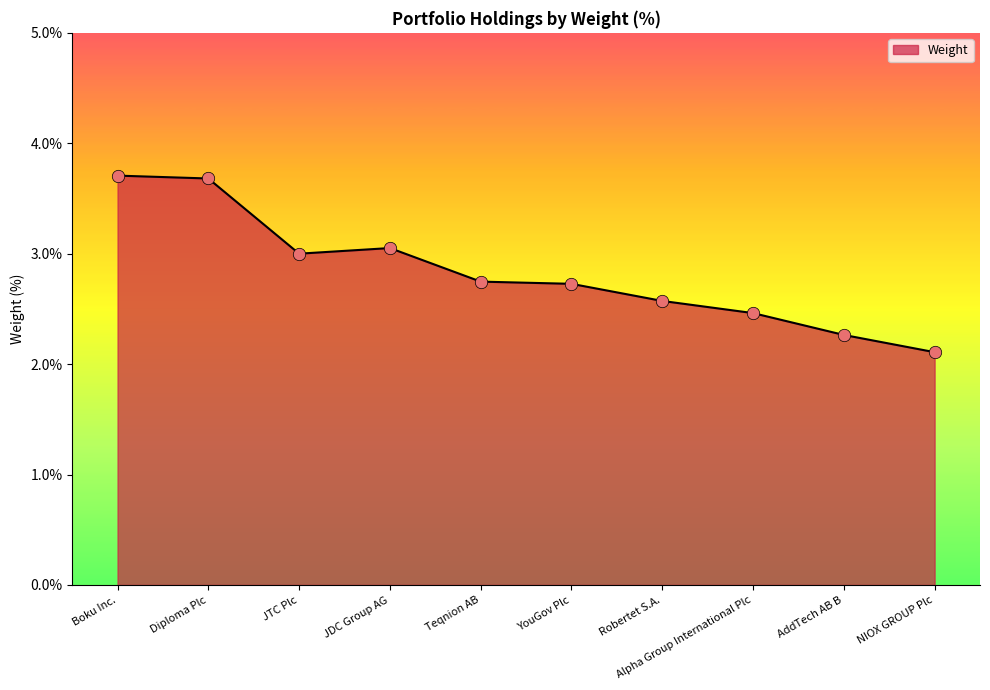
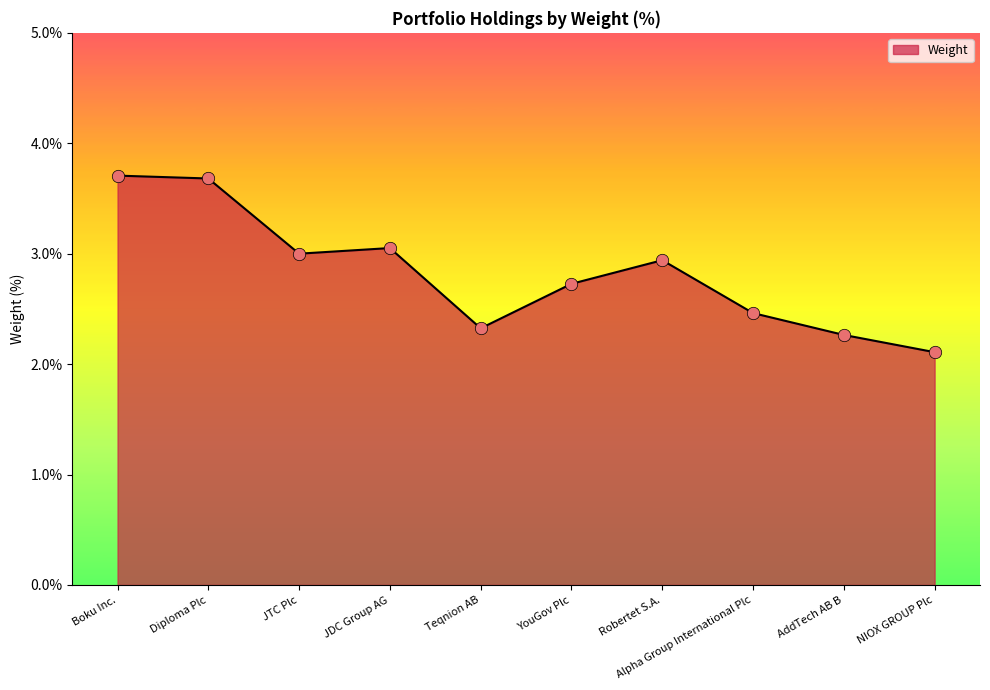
  {
    "Boku Inc.": "3.71%",
    "Diploma Plc": "3.68%",
    "JTC Plc": "3.00%",
    "JDC Group AG": "3.05%",
-   "Teqnion AB": "2.75%",
+   "Teqnion AB": "2.32%",
    "YouGov Plc": "2.73%",
-   "Robertet S.A.": "2.57%",
+   "Robertet S.A.": "2.94%",
    "Alpha Group International Plc": "2.46%",
    "AddTech AB B": "2.26%",
    "NIOX GROUP Plc": "2.11%"
  }
